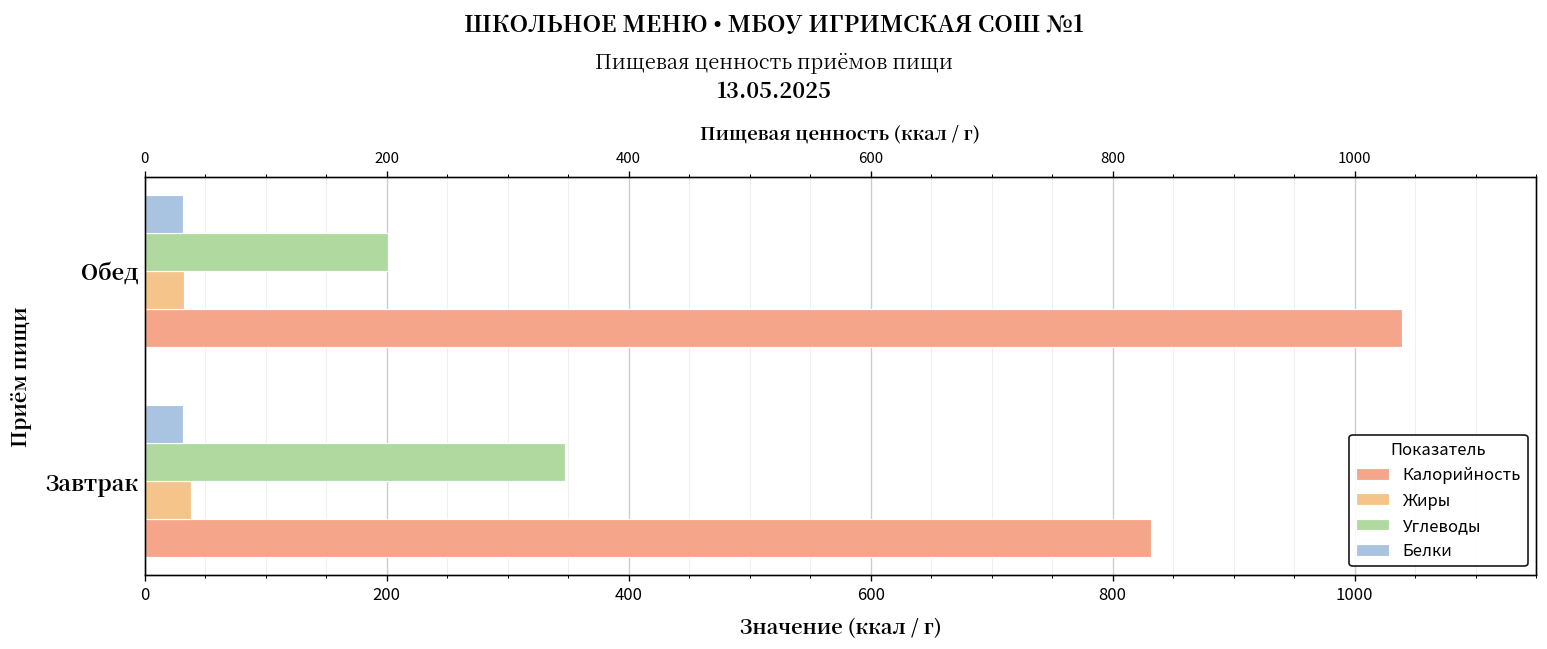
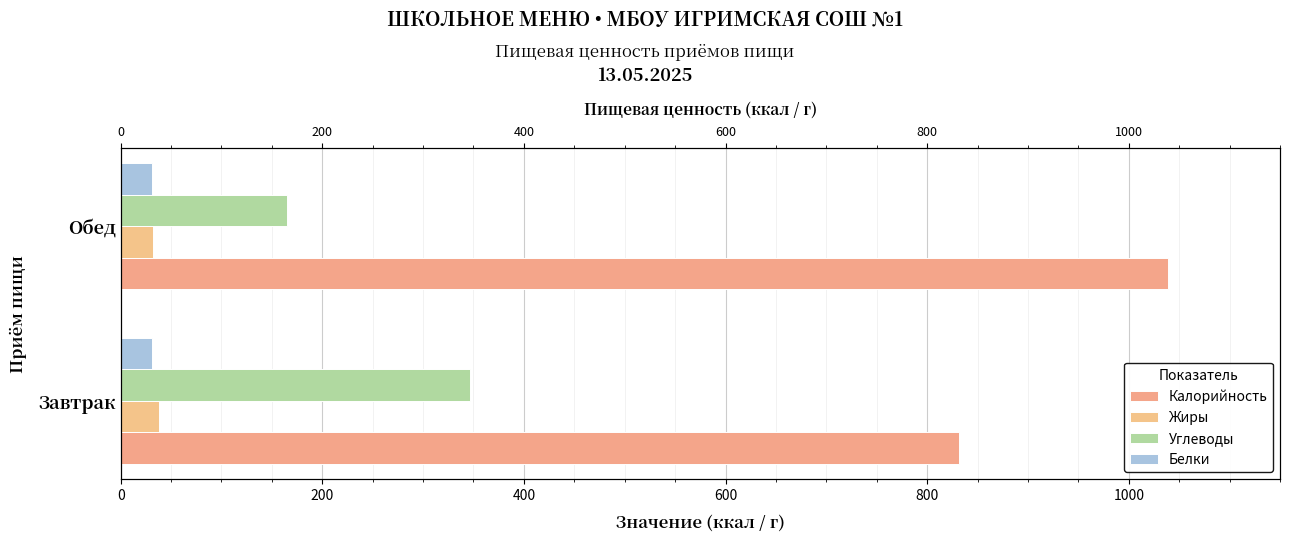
  {
    "Углеводы": {
-     "Обед": 201,
+     "Обед": 165,
      "Завтрак": 347
    },
    "Белки": {
      "Обед": 31,
      "Завтрак": 31
    }
  }
